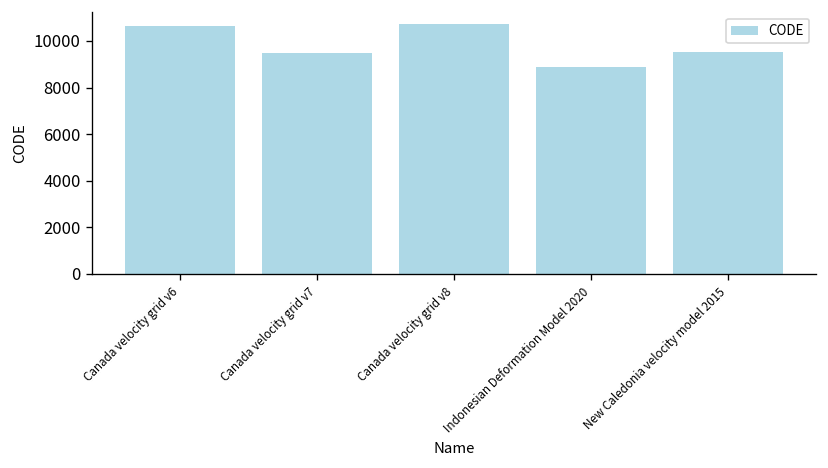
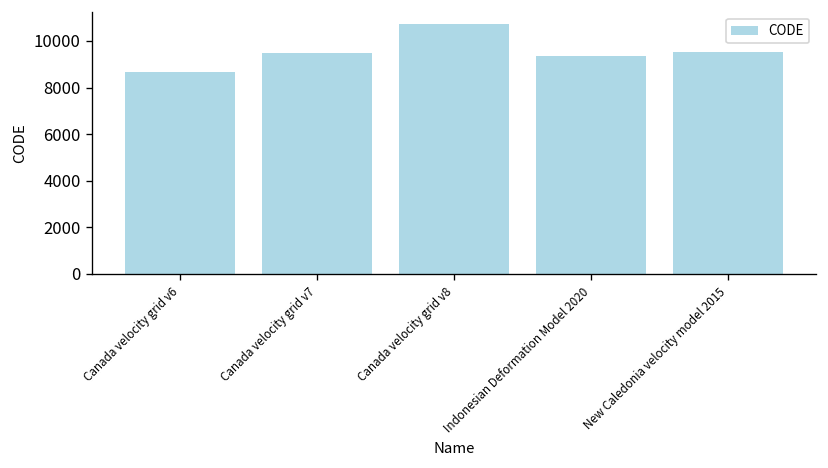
  {
-   "Canada velocity grid v6": 10600,
+   "Canada velocity grid v6": 8700,
    "Canada velocity grid v7": 9500,
    "Canada velocity grid v8": 10700,
-   "Indonesian Deformation Model 2020": 8900,
+   "Indonesian Deformation Model 2020": 9400,
    "New Caledonia velocity model 2015": 9500
  }
